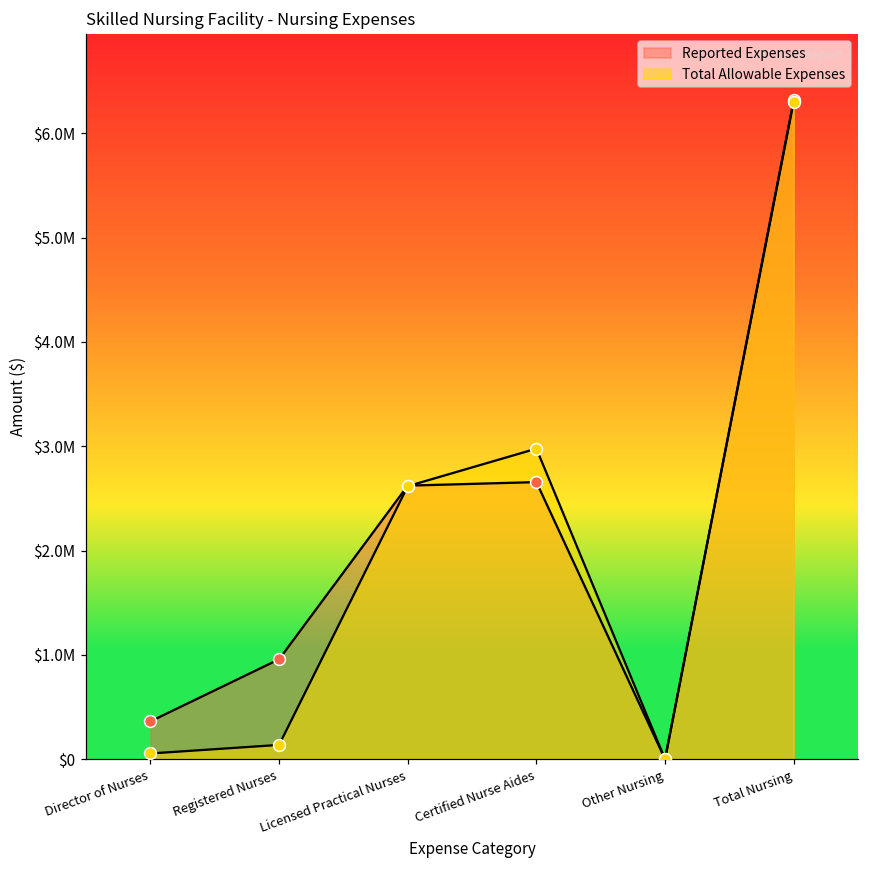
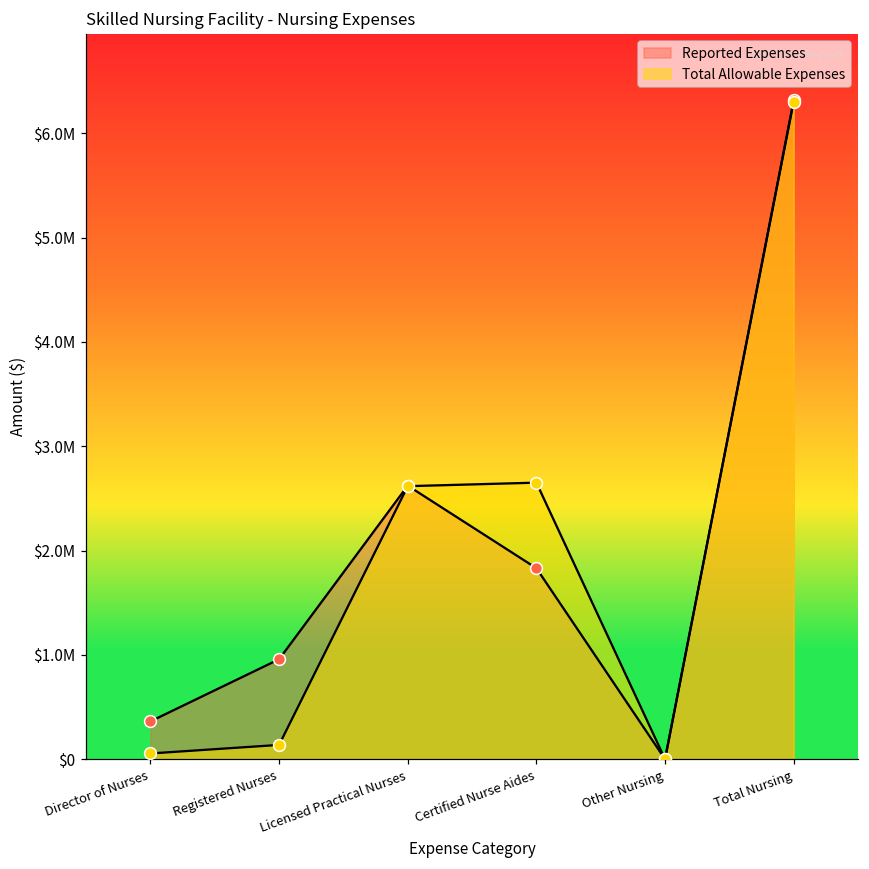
  {
    "Reported Expenses": {
      "Director of Nurses": "$400000",
      "Registered Nurses": "$1000000",
-     "Certified Nurse Aides": "$2700000"
+     "Certified Nurse Aides": "$1800000"
    },
    "Total Allowable Expenses": {
      "Director of Nurses": "$100000",
      "Registered Nurses": "$100000",
-     "Certified Nurse Aides": "$3000000"
+     "Certified Nurse Aides": "$2700000"
    }
  }
